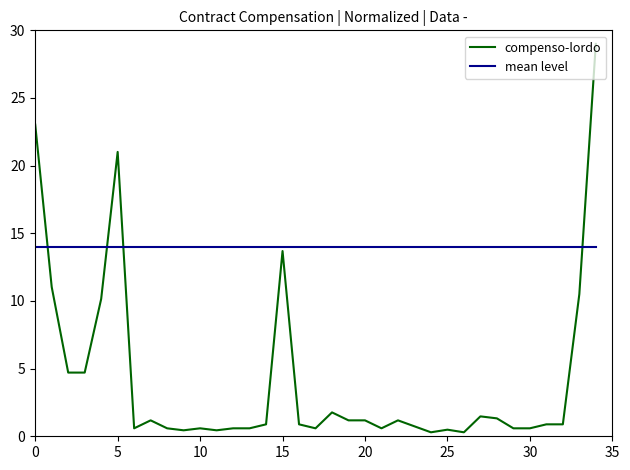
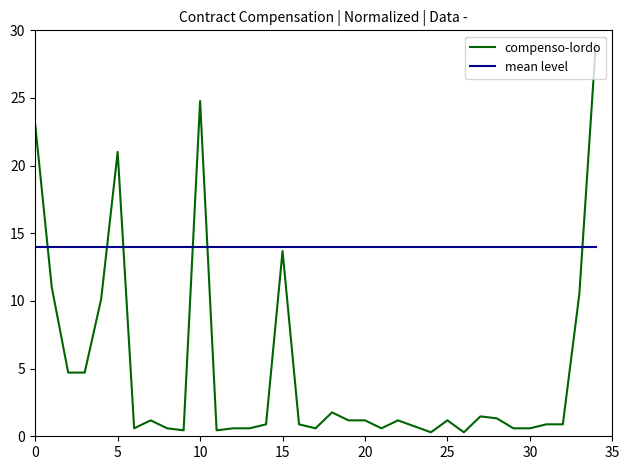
  {
    "compenso-lordo": {
      "0": 23.0,
      "5": 21.0,
-     "10": 0.6,
+     "10": 24.8,
      "15": 13.7,
      "20": 1.2,
-     "25": 0.5,
+     "25": 1.2,
      "30": 0.6
    },
    "mean level": {
      "0": 14.0,
      "5": 14.0,
      "10": 14.0,
      "15": 14.0,
      "20": 14.0,
      "25": 14.0,
      "30": 14.0
    }
  }
